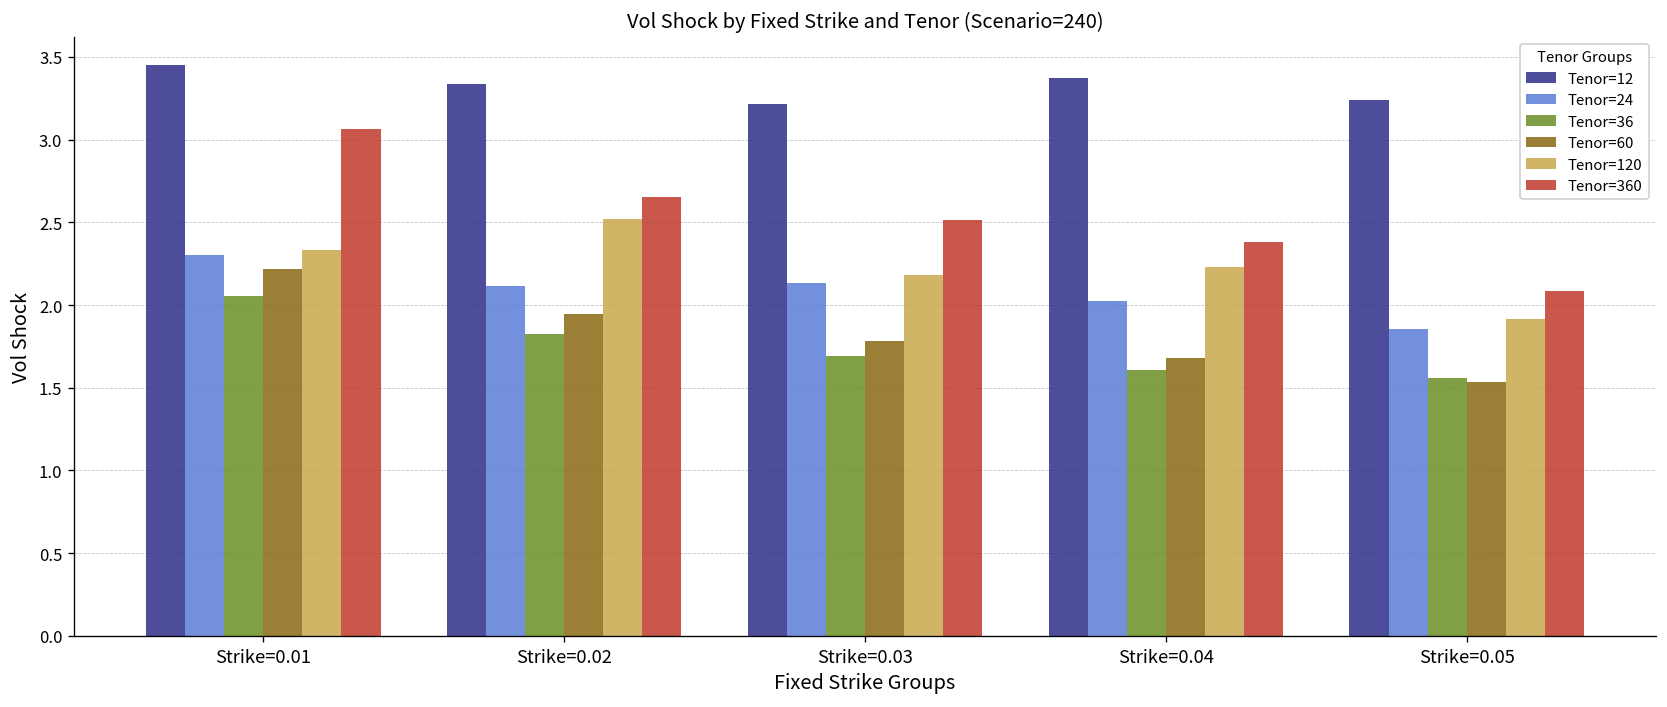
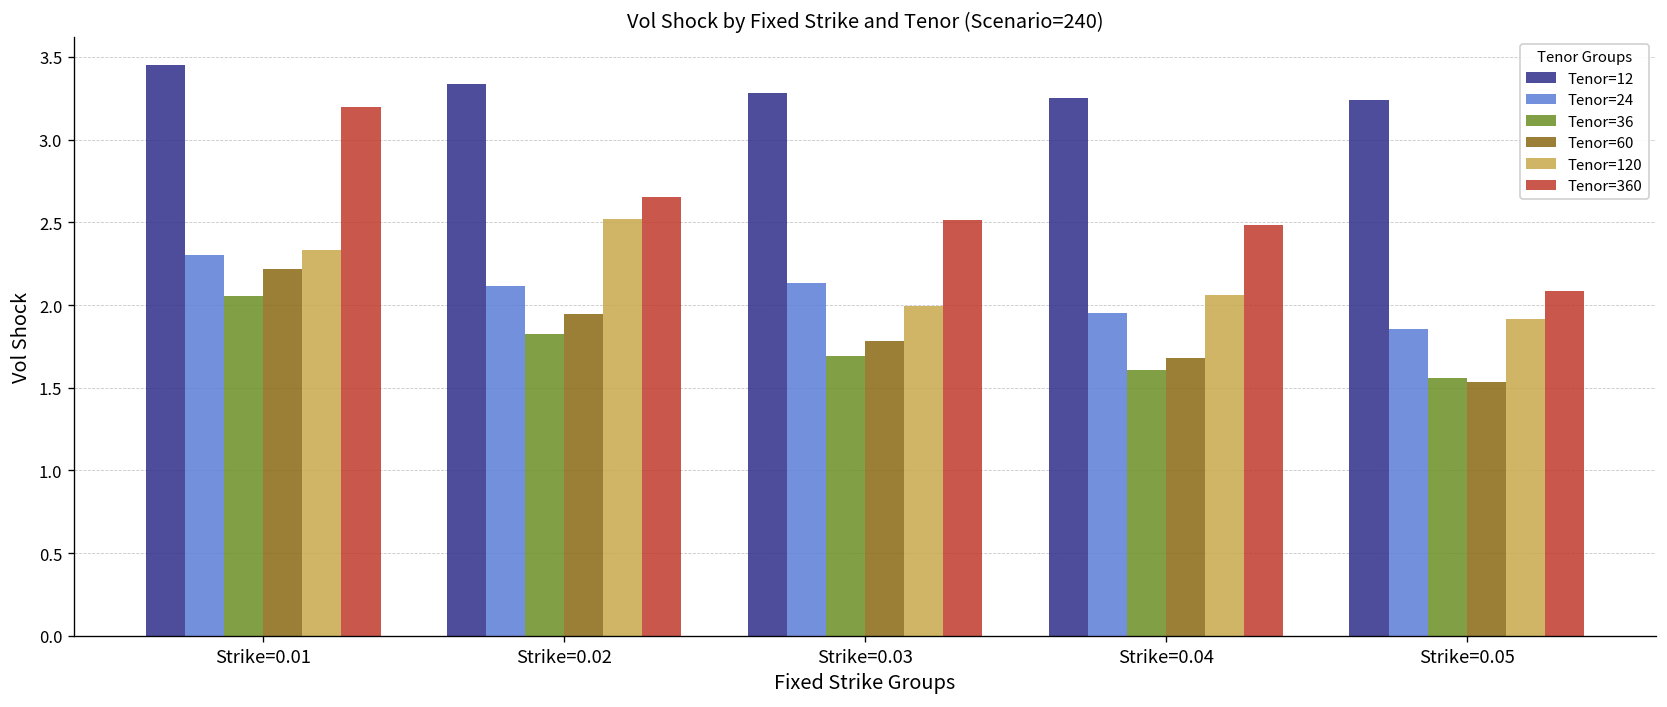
  {
    "Tenor=12": {
      "Strike=0.01": 3.45,
      "Strike=0.02": 3.34,
-     "Strike=0.03": 3.22,
-     "Strike=0.04": 3.37,
+     "Strike=0.03": 3.28,
+     "Strike=0.04": 3.25,
      "Strike=0.05": 3.24
    },
    "Tenor=24": {
      "Strike=0.01": 2.30,
      "Strike=0.02": 2.12,
      "Strike=0.03": 2.13,
-     "Strike=0.04": 2.02,
+     "Strike=0.04": 1.95,
      "Strike=0.05": 1.85
    },
    "Tenor=120": {
      "Strike=0.01": 2.34,
      "Strike=0.02": 2.52,
-     "Strike=0.03": 2.18,
-     "Strike=0.04": 2.23,
+     "Strike=0.03": 2.00,
+     "Strike=0.04": 2.06,
      "Strike=0.05": 1.92
    },
    "Tenor=360": {
-     "Strike=0.01": 3.06,
+     "Strike=0.01": 3.20,
      "Strike=0.02": 2.65,
      "Strike=0.03": 2.51,
-     "Strike=0.04": 2.38,
+     "Strike=0.04": 2.49,
      "Strike=0.05": 2.08
    }
  }
